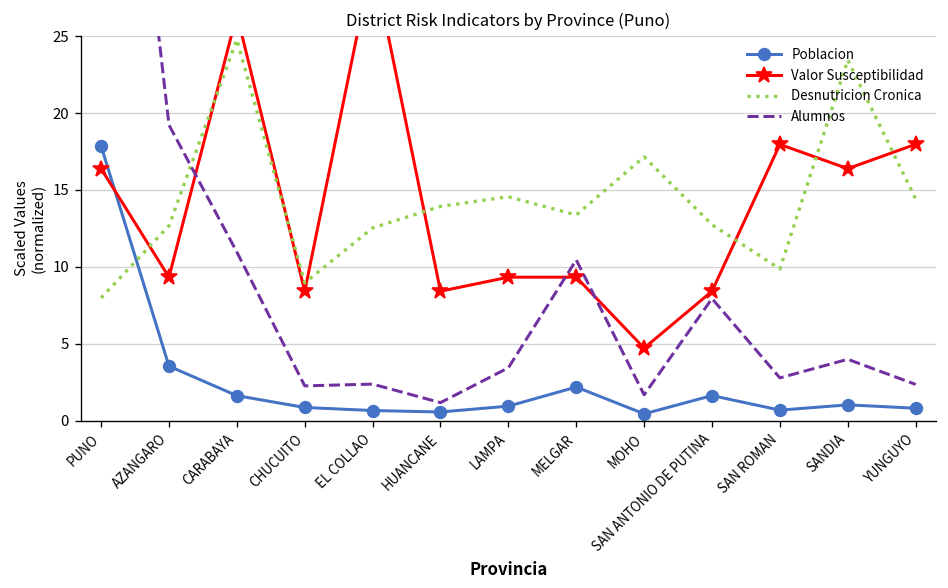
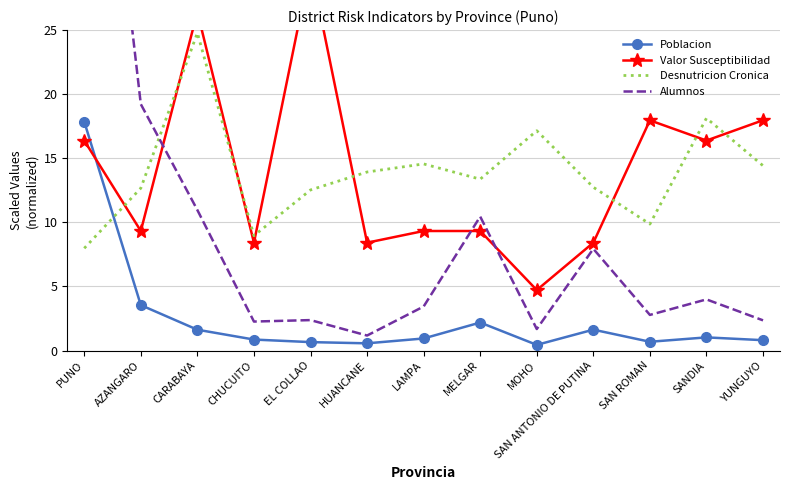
  {
    "Poblacion": {
      "PUNO": 17.9,
      "AZANGARO": 3.5,
      "CARABAYA": 1.6,
      "CHUCUITO": 0.9,
      "EL COLLAO": 0.7,
      "HUANCANE": 0.6,
      "LAMPA": 0.9,
      "MELGAR": 2.2,
      "MOHO": 0.4,
      "SAN ANTONIO DE PUTINA": 1.6,
      "SAN ROMAN": 0.7,
      "SANDIA": 1.0,
      "YUNGUYO": 0.8
    },
    "Valor Susceptibilidad": {
      "PUNO": 16.4,
      "AZANGARO": 9.3,
      "CHUCUITO": 8.4,
      "HUANCANE": 8.4,
      "LAMPA": 9.3,
      "MELGAR": 9.3,
      "MOHO": 4.7,
      "SAN ANTONIO DE PUTINA": 8.4,
      "SAN ROMAN": 18.0,
      "SANDIA": 16.4,
      "YUNGUYO": 18.0
    },
    "Desnutricion Cronica": {
      "PUNO": 8.0,
      "AZANGARO": 12.7,
      "CARABAYA": 24.8,
      "CHUCUITO": 9.0,
      "EL COLLAO": 12.5,
      "HUANCANE": 13.9,
      "LAMPA": 14.6,
      "MELGAR": 13.4,
      "MOHO": 17.2,
      "SAN ANTONIO DE PUTINA": 12.7,
      "SAN ROMAN": 9.9,
-     "SANDIA": 23.5,
+     "SANDIA": 18.1,
      "YUNGUYO": 14.4
    },
    "Alumnos": {
      "AZANGARO": 19.2,
      "CARABAYA": 11.0,
      "CHUCUITO": 2.3,
      "EL COLLAO": 2.4,
      "HUANCANE": 1.2,
      "LAMPA": 3.4,
      "MELGAR": 10.5,
      "MOHO": 1.7,
      "SAN ANTONIO DE PUTINA": 7.9,
      "SAN ROMAN": 2.8,
      "SANDIA": 4.0,
      "YUNGUYO": 2.4
    }
  }
